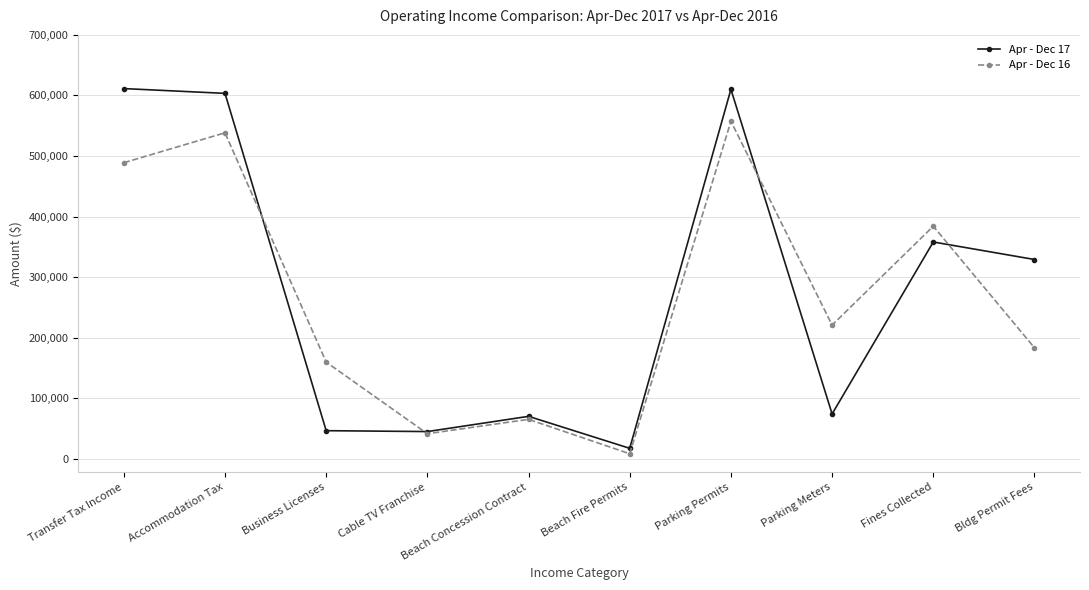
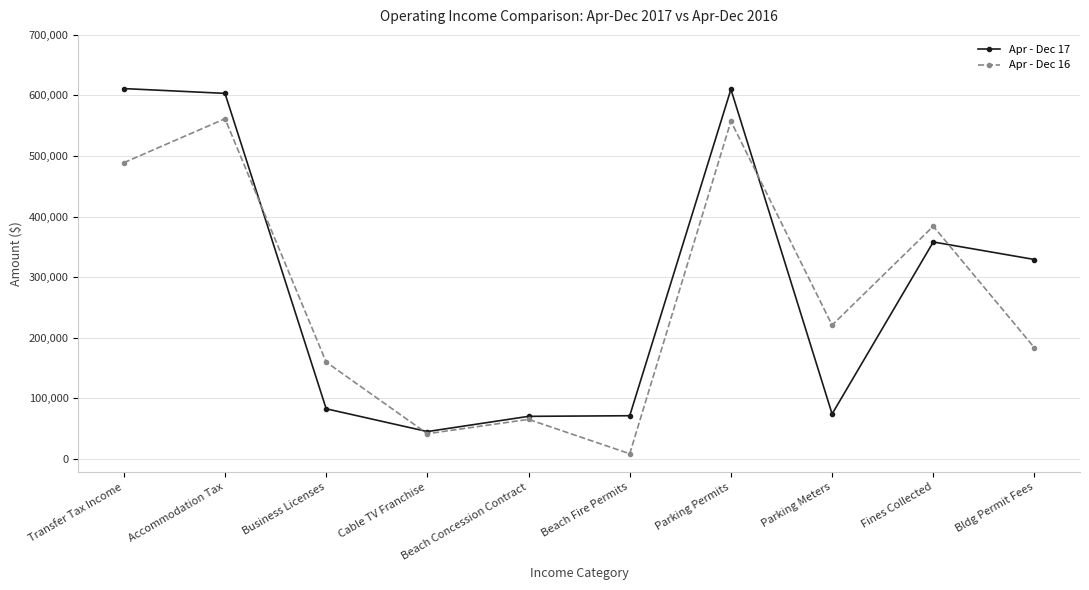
  {
    "Apr - Dec 17": {
      "Transfer Tax Income": "610,000",
      "Accommodation Tax": "600,000",
-     "Business Licenses": "50,000",
+     "Business Licenses": "80,000",
      "Beach Concession Contract": "70,000",
-     "Beach Fire Permits": "20,000",
+     "Beach Fire Permits": "70,000",
      "Parking Permits": "610,000",
      "Parking Meters": "70,000",
      "Fines Collected": "360,000",
      "Bldg Permit Fees": "330,000"
    },
    "Apr - Dec 16": {
      "Transfer Tax Income": "490,000",
-     "Accommodation Tax": "540,000",
+     "Accommodation Tax": "560,000",
      "Business Licenses": "160,000",
      "Beach Concession Contract": "70,000",
      "Beach Fire Permits": "10,000",
      "Parking Permits": "560,000",
      "Parking Meters": "220,000",
      "Fines Collected": "380,000",
      "Bldg Permit Fees": "180,000"
    }
  }
